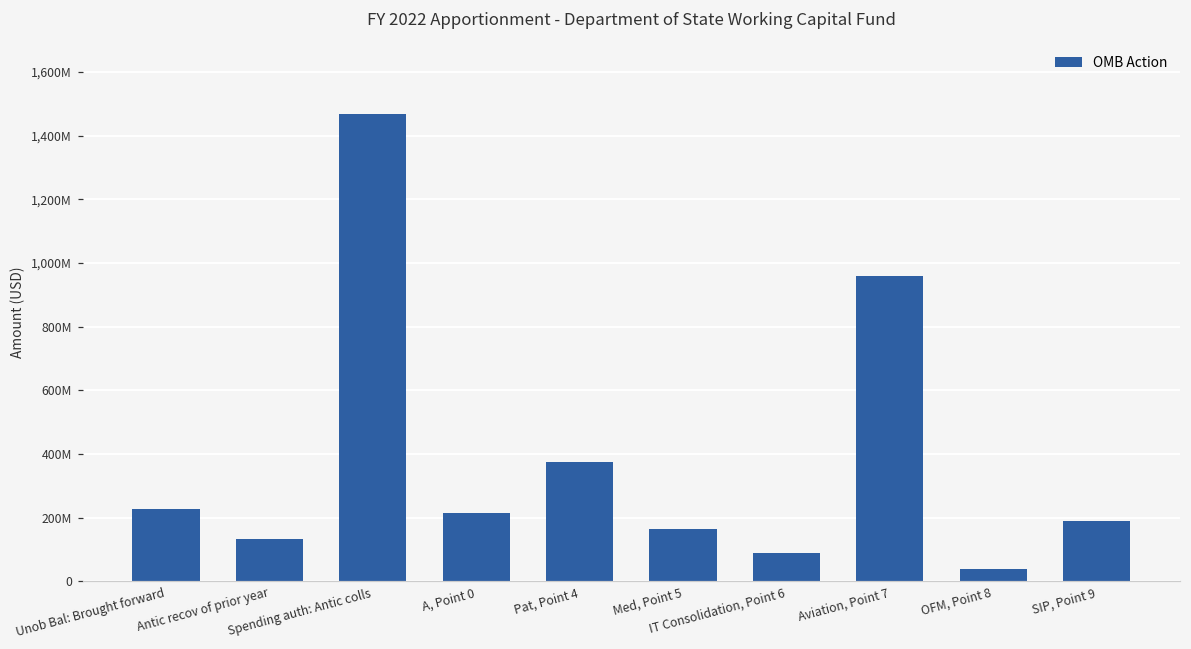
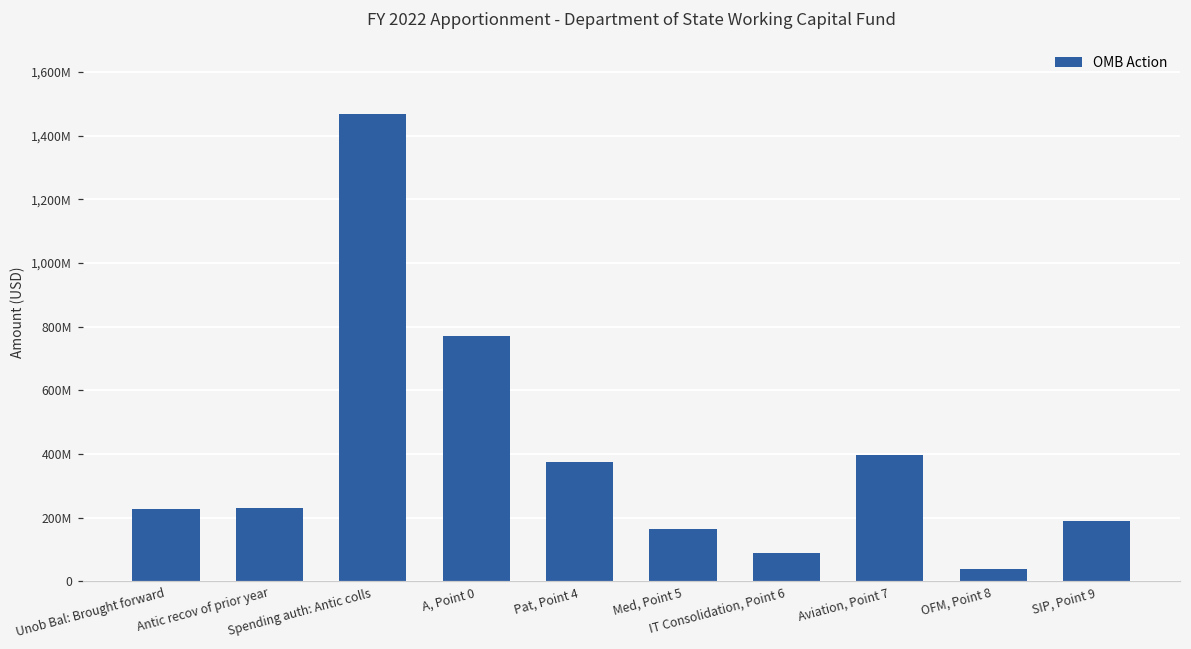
  {
    "Unob Bal: Brought forward": "230,000,000",
-   "Antic recov of prior year": "130,000,000",
+   "Antic recov of prior year": "230,000,000",
    "Spending auth: Antic colls": "1,470,000,000",
-   "A, Point 0": "210,000,000",
+   "A, Point 0": "770,000,000",
    "Pat, Point 4": "380,000,000",
    "Med, Point 5": "160,000,000",
    "IT Consolidation, Point 6": "90,000,000",
-   "Aviation, Point 7": "960,000,000",
+   "Aviation, Point 7": "400,000,000",
    "OFM, Point 8": "40,000,000",
    "SIP, Point 9": "190,000,000"
  }
